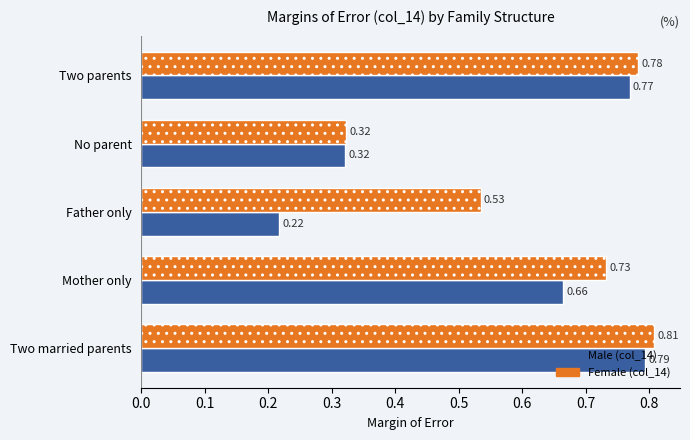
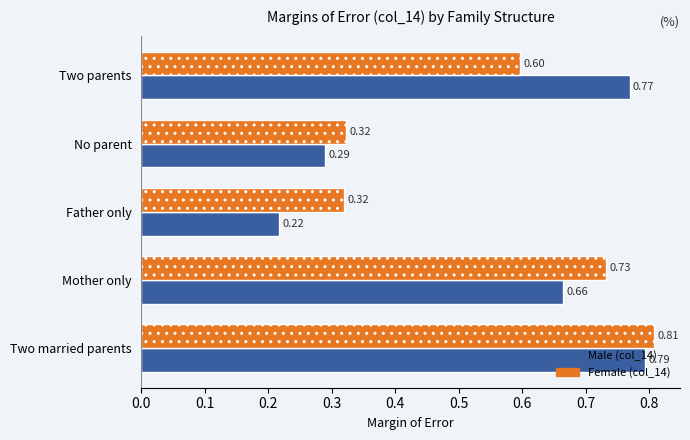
  {
    "Male (col_14)": {
      "Two parents": 0.77,
-     "No parent": 0.32,
+     "No parent": 0.29,
      "Father only": 0.22,
      "Mother only": 0.66,
      "Two married parents": 0.79
    },
    "Female (col_14)": {
-     "Two parents": 0.78,
+     "Two parents": 0.60,
      "No parent": 0.32,
-     "Father only": 0.53,
+     "Father only": 0.32,
      "Mother only": 0.73,
      "Two married parents": 0.81
    }
  }
